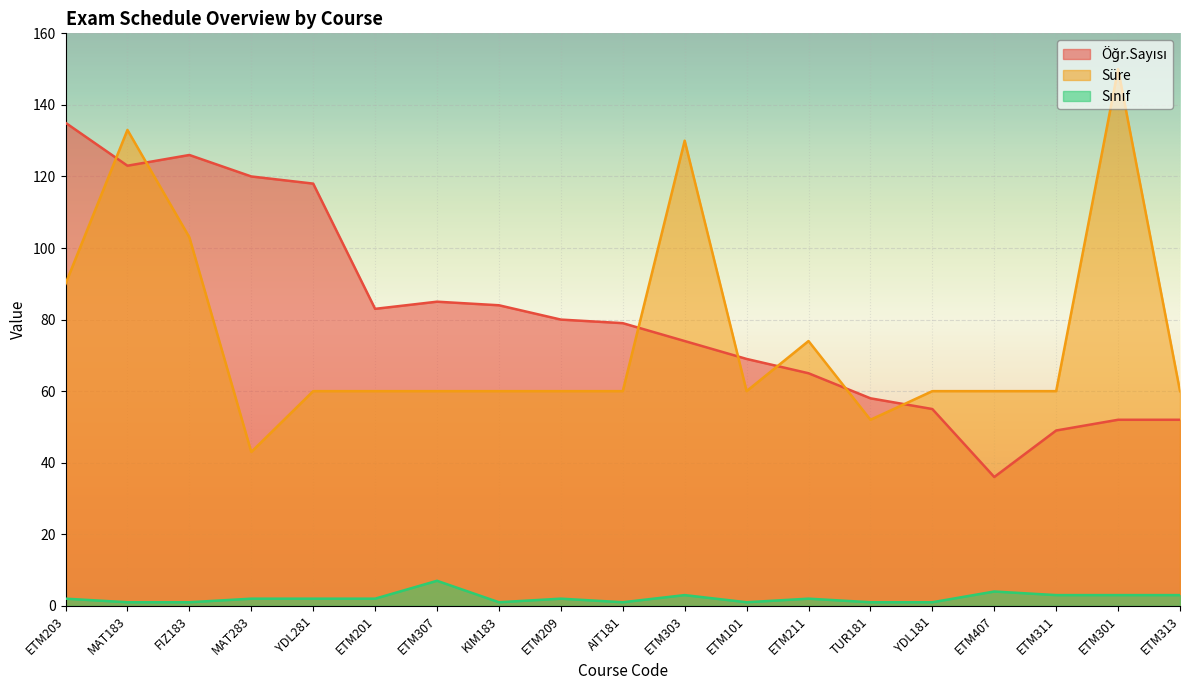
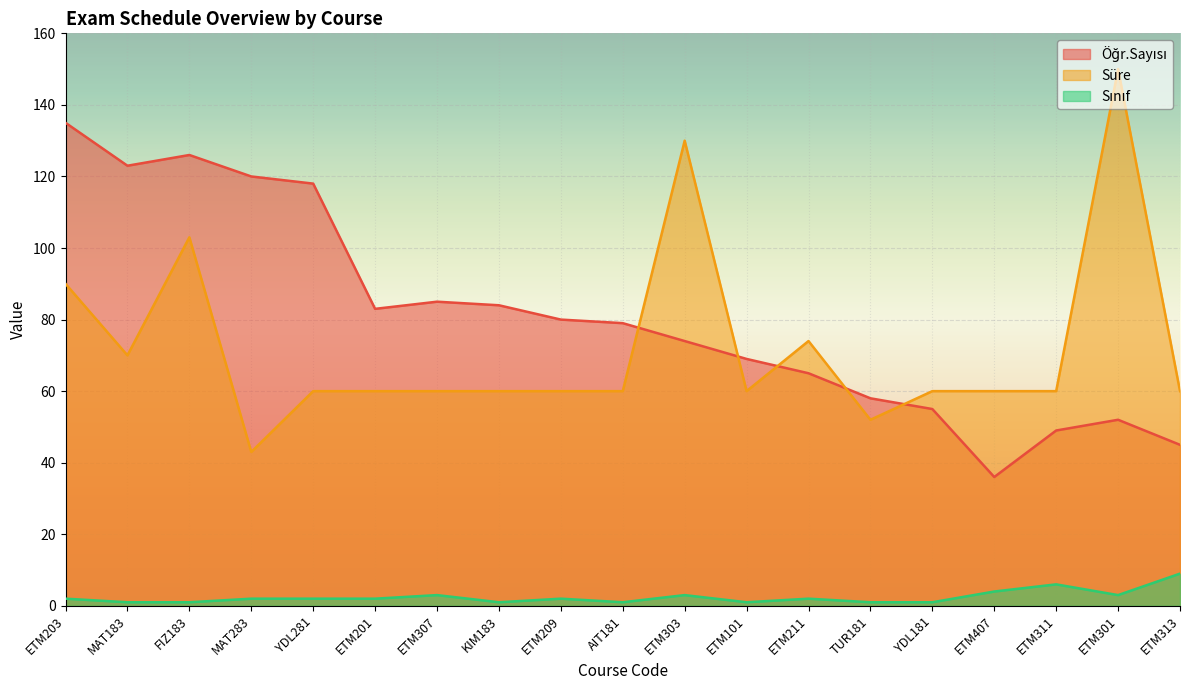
  {
    "Öğr.Sayısı": {
      "ETM203": 135,
      "MAT183": 123,
      "FIZ183": 126,
      "MAT283": 120,
      "YDL281": 118,
      "ETM201": 83,
      "ETM307": 85,
      "KIM183": 84,
      "ETM209": 80,
      "AIT181": 79,
      "ETM303": 74,
      "ETM101": 69,
      "ETM211": 65,
      "TUR181": 58,
      "YDL181": 55,
      "ETM407": 36,
      "ETM311": 49,
      "ETM301": 52,
-     "ETM313": 52
+     "ETM313": 45
    },
    "Süre": {
      "ETM203": 90,
-     "MAT183": 133,
+     "MAT183": 70,
      "FIZ183": 103,
      "MAT283": 43,
      "YDL281": 60,
      "ETM201": 60,
      "ETM307": 60,
      "KIM183": 60,
      "ETM209": 60,
      "AIT181": 60,
      "ETM303": 130,
      "ETM101": 60,
      "ETM211": 74,
      "TUR181": 52,
      "YDL181": 60,
      "ETM407": 60,
      "ETM311": 60,
      "ETM313": 60
    },
    "Sınıf": {
      "ETM203": 2,
      "MAT183": 1,
      "FIZ183": 1,
      "MAT283": 2,
      "YDL281": 2,
      "ETM201": 2,
-     "ETM307": 7,
+     "ETM307": 3,
      "KIM183": 1,
      "ETM209": 2,
      "AIT181": 1,
      "ETM303": 3,
      "ETM101": 1,
      "ETM211": 2,
      "TUR181": 1,
      "YDL181": 1,
      "ETM407": 4,
-     "ETM311": 3,
+     "ETM311": 6,
      "ETM301": 3,
-     "ETM313": 3
+     "ETM313": 9
    }
  }
